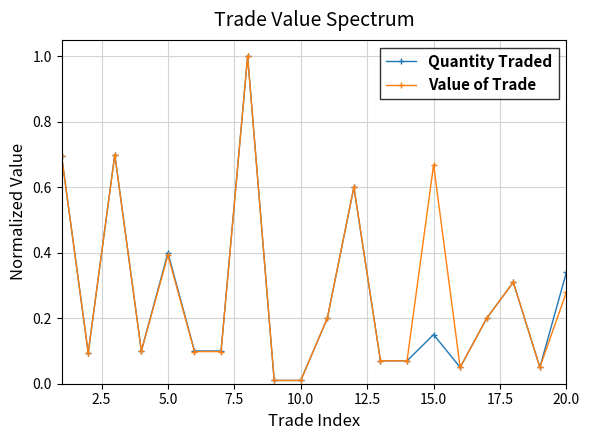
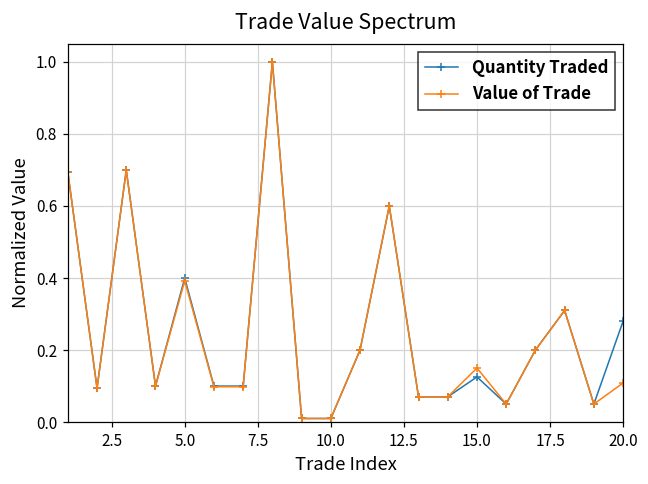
  {
    "Quantity Traded": {
      "5.0": 0.40,
-     "15.0": 0.15,
-     "20.0": 0.34
+     "15.0": 0.13,
+     "20.0": 0.28
    },
    "Value of Trade": {
      "5.0": 0.39,
-     "15.0": 0.67,
-     "20.0": 0.28
+     "15.0": 0.15,
+     "20.0": 0.11
    }
  }
